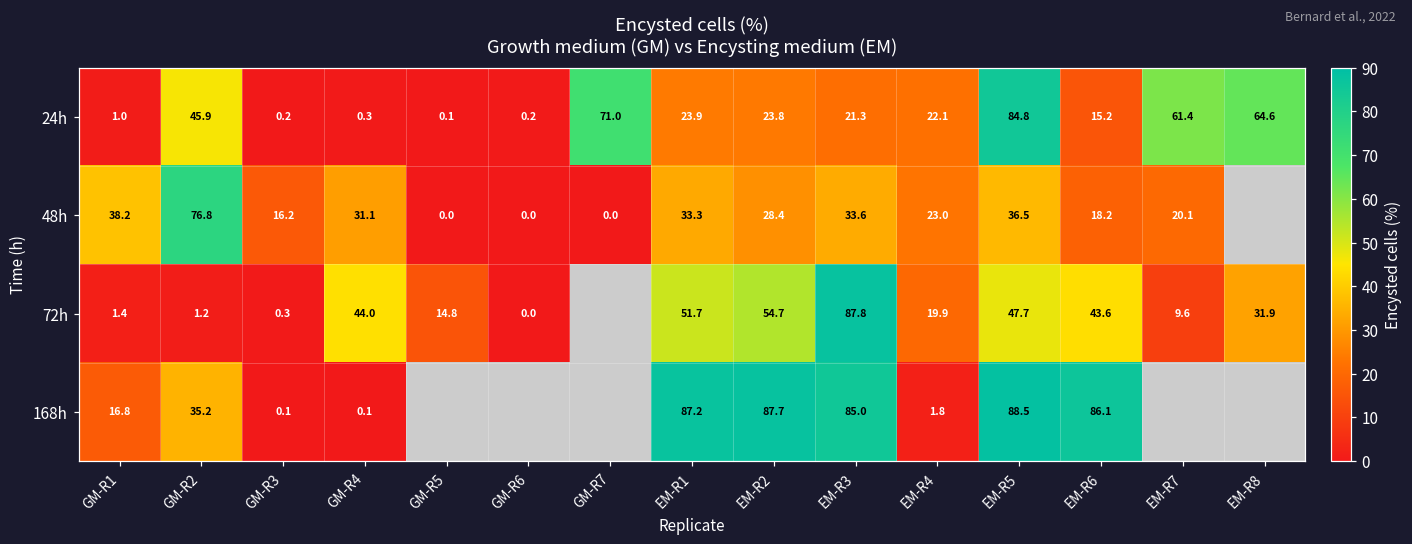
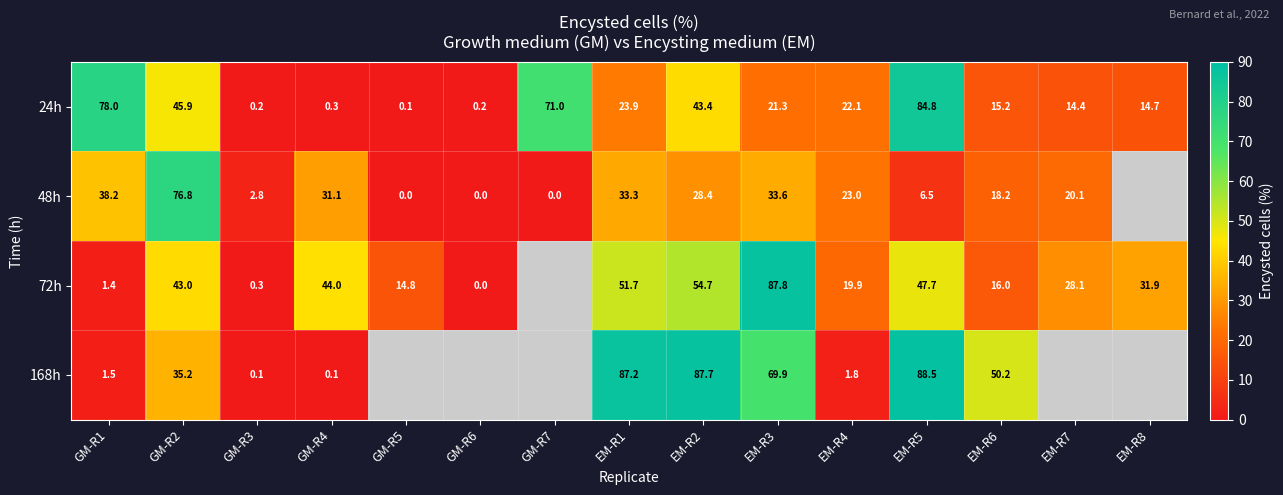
  {
    "24h": {
-     "GM-R1": 1.0,
+     "GM-R1": 78.0,
      "GM-R2": 45.9,
      "GM-R3": 0.2,
      "GM-R4": 0.3,
      "GM-R5": 0.1,
      "GM-R6": 0.2,
      "GM-R7": 71.0,
      "EM-R1": 23.9,
-     "EM-R2": 23.8,
+     "EM-R2": 43.4,
      "EM-R3": 21.3,
      "EM-R4": 22.1,
      "EM-R5": 84.8,
      "EM-R6": 15.2,
-     "EM-R7": 61.4,
-     "EM-R8": 64.6
+     "EM-R7": 14.4,
+     "EM-R8": 14.7
    },
    "48h": {
      "GM-R1": 38.2,
      "GM-R2": 76.8,
-     "GM-R3": 16.2,
+     "GM-R3": 2.8,
      "GM-R4": 31.1,
      "GM-R5": 0.0,
      "GM-R6": 0.0,
      "GM-R7": 0.0,
      "EM-R1": 33.3,
      "EM-R2": 28.4,
      "EM-R3": 33.6,
      "EM-R4": 23.0,
-     "EM-R5": 36.5,
+     "EM-R5": 6.5,
      "EM-R6": 18.2,
      "EM-R7": 20.1
    },
    "72h": {
      "GM-R1": 1.4,
-     "GM-R2": 1.2,
+     "GM-R2": 43.0,
      "GM-R3": 0.3,
      "GM-R4": 44.0,
      "GM-R5": 14.8,
      "GM-R6": 0.0,
      "EM-R1": 51.7,
      "EM-R2": 54.7,
      "EM-R3": 87.8,
      "EM-R4": 19.9,
      "EM-R5": 47.7,
-     "EM-R6": 43.6,
-     "EM-R7": 9.6,
+     "EM-R6": 16.0,
+     "EM-R7": 28.1,
      "EM-R8": 31.9
    },
    "168h": {
-     "GM-R1": 16.8,
+     "GM-R1": 1.5,
      "GM-R2": 35.2,
      "GM-R3": 0.1,
      "GM-R4": 0.1,
      "EM-R1": 87.2,
      "EM-R2": 87.7,
-     "EM-R3": 85.0,
+     "EM-R3": 69.9,
      "EM-R4": 1.8,
      "EM-R5": 88.5,
-     "EM-R6": 86.1
+     "EM-R6": 50.2
    }
  }
